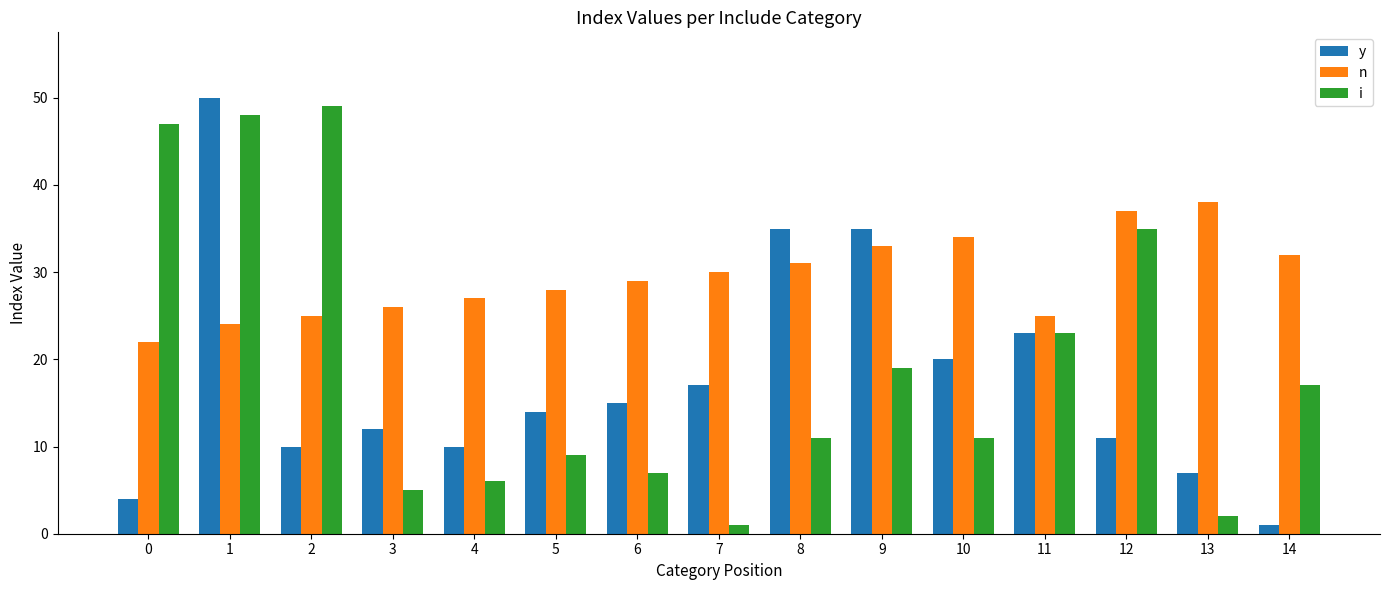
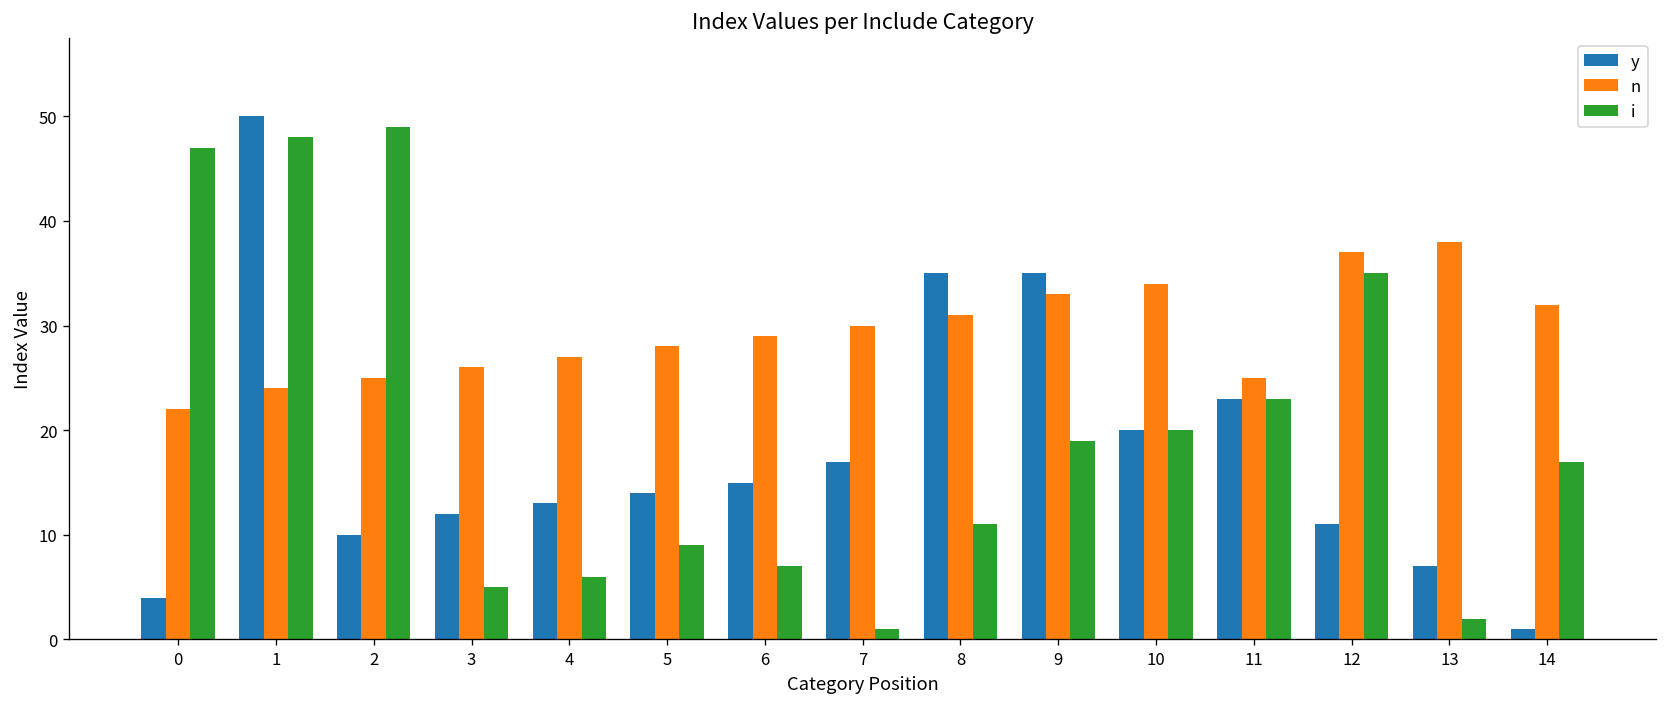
  {
    "y": {
      "0": 4,
      "1": 50,
      "2": 10,
      "3": 12,
-     "4": 10,
+     "4": 13,
      "5": 14,
      "6": 15,
      "7": 17,
      "8": 35,
      "9": 35,
      "10": 20,
      "11": 23,
      "12": 11,
      "13": 7,
      "14": 1
    },
    "n": {
      "0": 22,
      "1": 24,
      "2": 25,
      "3": 26,
      "4": 27,
      "5": 28,
      "6": 29,
      "7": 30,
      "8": 31,
      "9": 33,
      "10": 34,
      "11": 25,
      "12": 37,
      "13": 38,
      "14": 32
    },
    "i": {
      "0": 47,
      "1": 48,
      "2": 49,
      "3": 5,
      "4": 6,
      "5": 9,
      "6": 7,
      "7": 1,
      "8": 11,
      "9": 19,
-     "10": 11,
+     "10": 20,
      "11": 23,
      "12": 35,
      "13": 2,
      "14": 17
    }
  }
